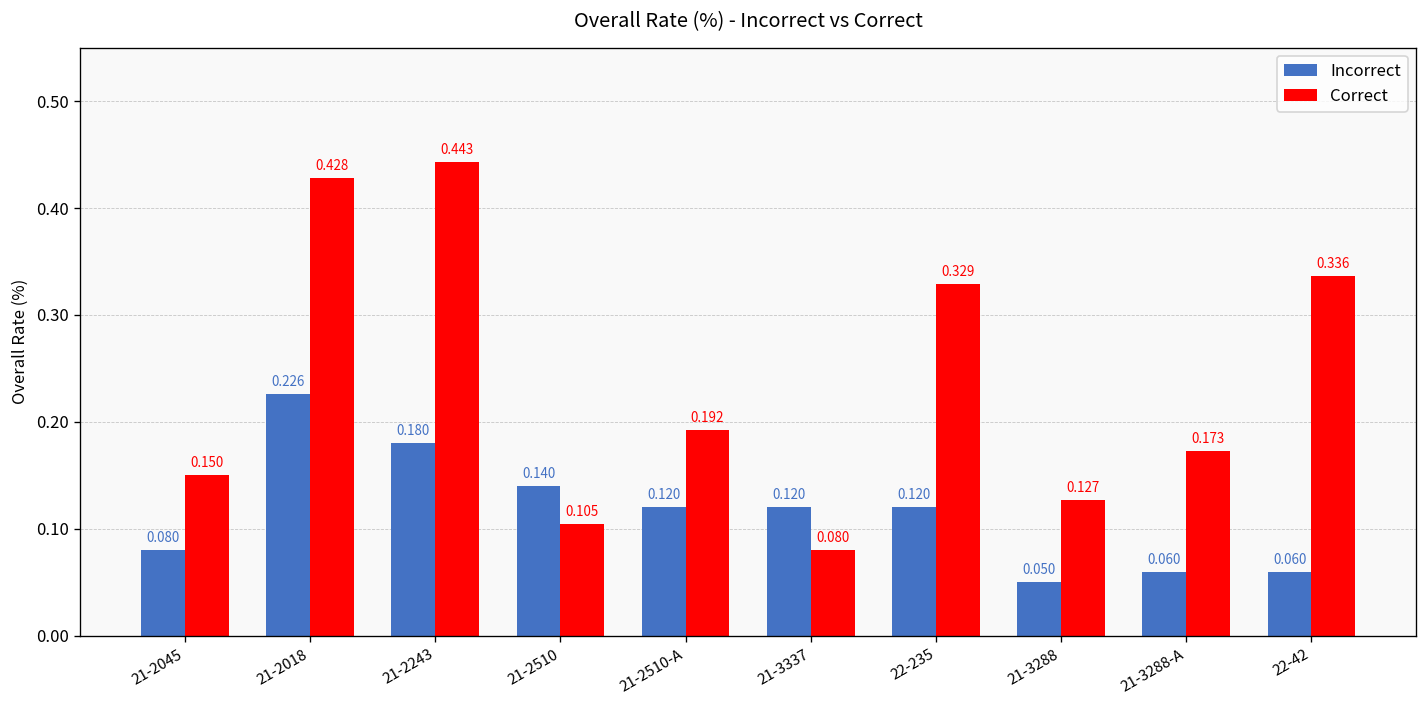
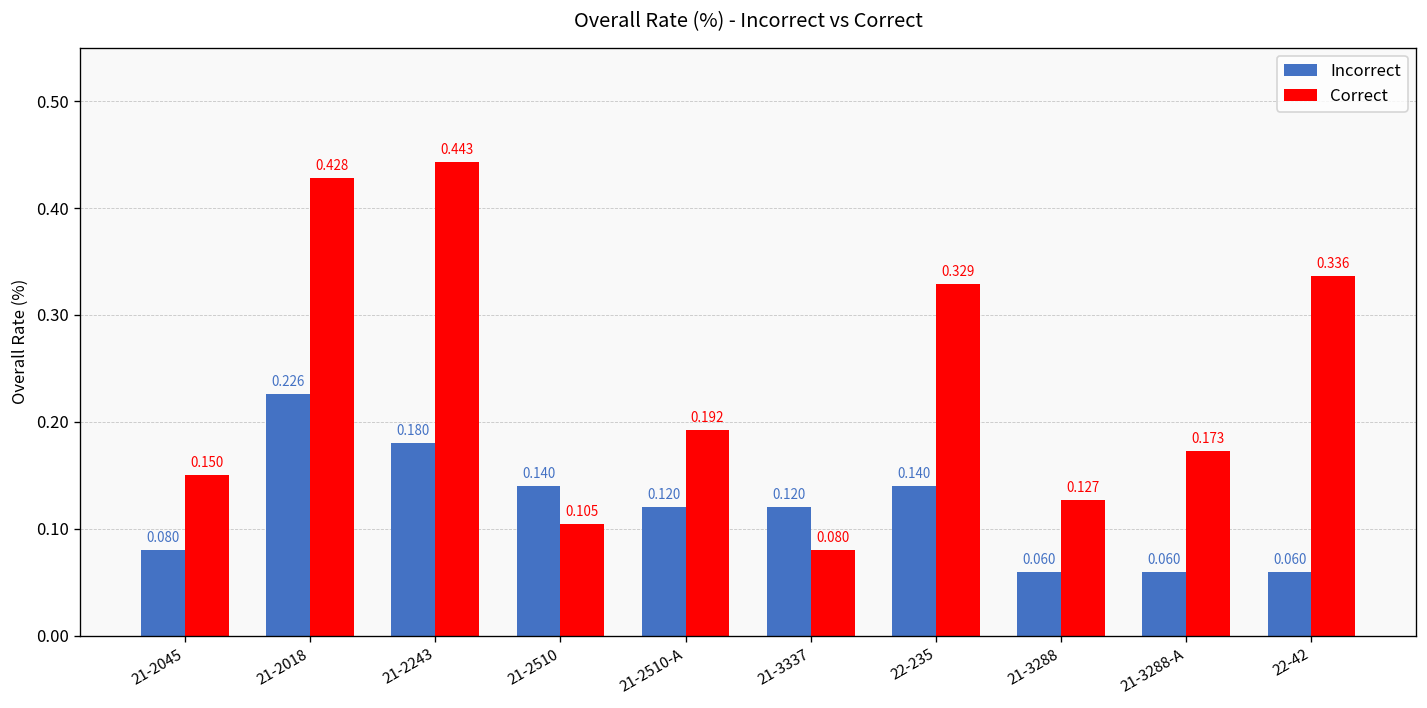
  {
    "Incorrect": {
      "21-2045": 0.080,
      "21-2018": 0.226,
      "21-2243": 0.180,
      "21-2510": 0.140,
      "21-2510-A": 0.120,
      "21-3337": 0.120,
-     "22-235": 0.120,
-     "21-3288": 0.050,
+     "22-235": 0.140,
+     "21-3288": 0.060,
      "21-3288-A": 0.060,
      "22-42": 0.060
    },
    "Correct": {
      "21-2045": 0.150,
      "21-2018": 0.428,
      "21-2243": 0.443,
      "21-2510": 0.105,
      "21-2510-A": 0.192,
      "21-3337": 0.080,
      "22-235": 0.329,
      "21-3288": 0.127,
      "21-3288-A": 0.173,
      "22-42": 0.336
    }
  }
